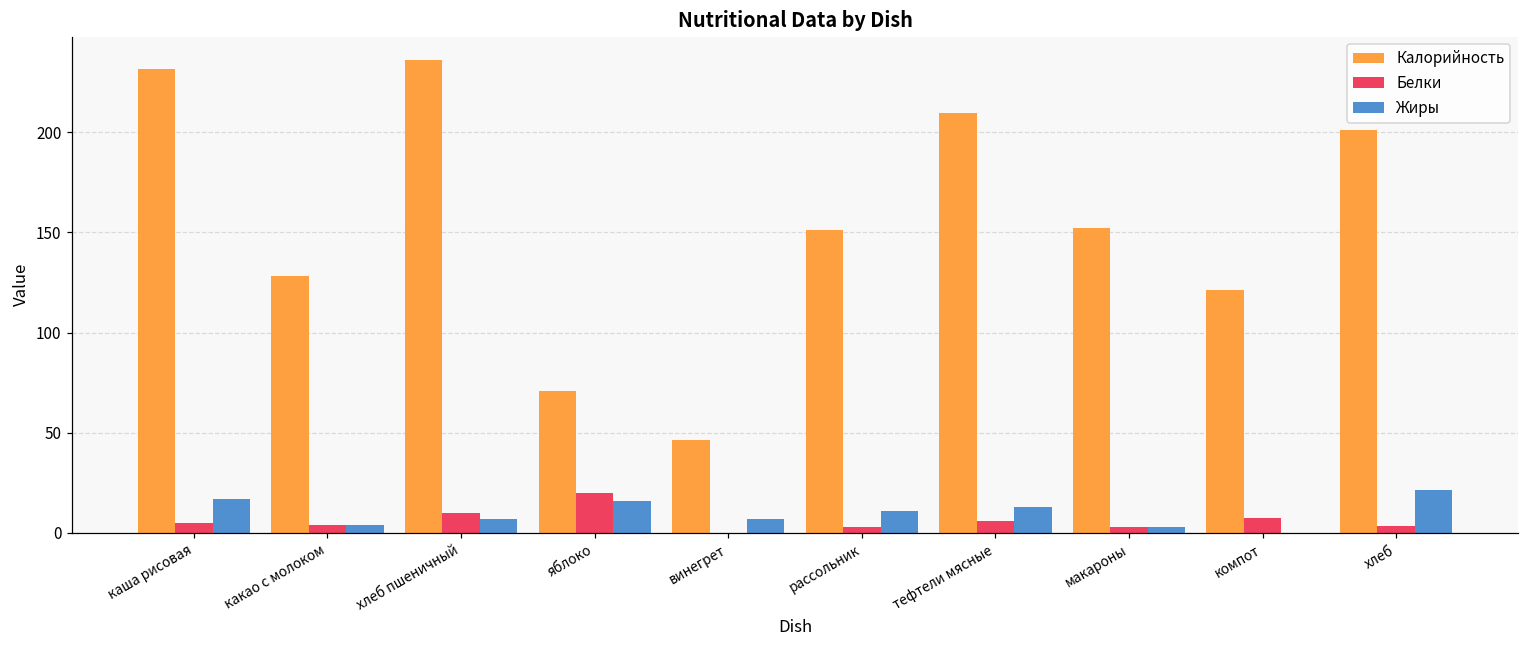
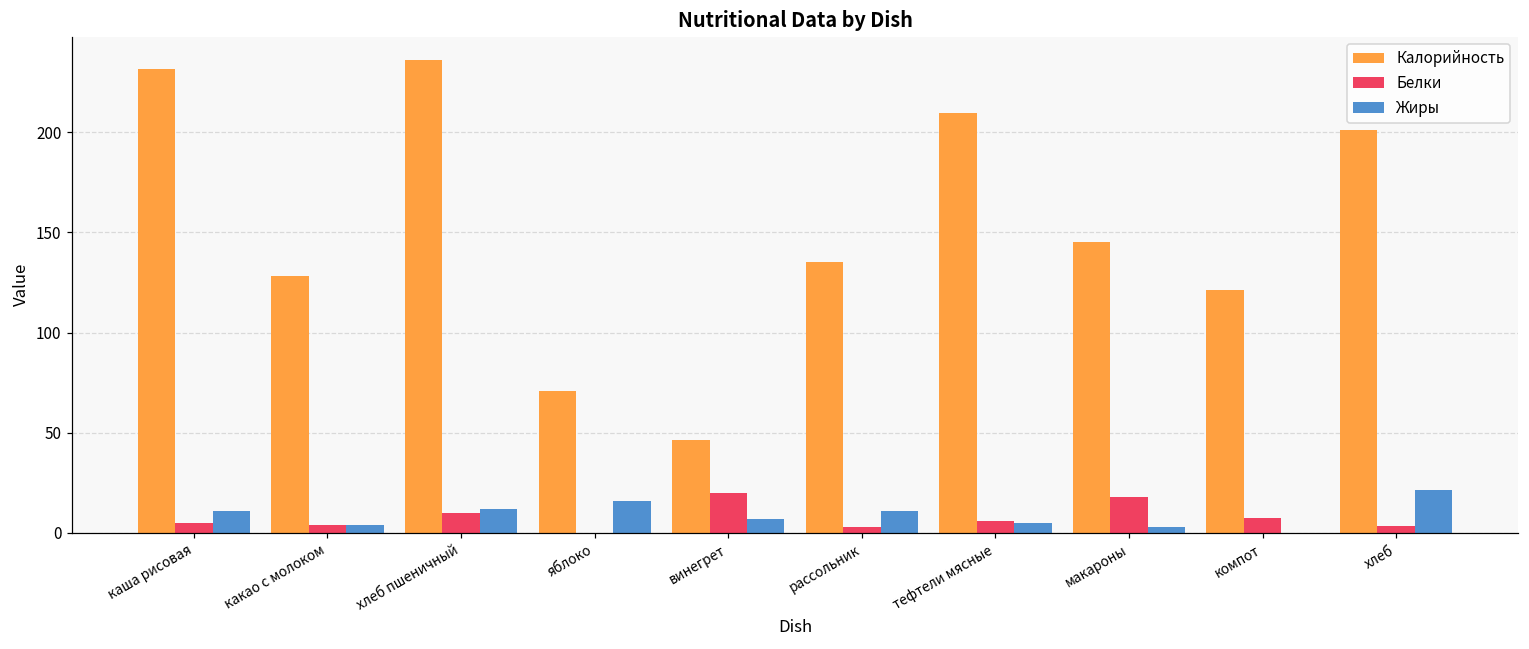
  {
    "Калорийность": {
      "каша рисовая": 231,
      "какао с молоком": 128,
      "хлеб пшеничный": 236,
      "яблоко": 71,
      "винегрет": 47,
-     "рассольник": 151,
+     "рассольник": 135,
      "тефтели мясные": 209,
-     "макароны": 152,
+     "макароны": 145,
      "компот": 121,
      "хлеб": 201
    },
    "Белки": {
      "каша рисовая": 5,
      "какао с молоком": 4,
      "хлеб пшеничный": 10,
-     "яблоко": 20,
-     "винегрет": 0,
+     "яблоко": 0,
+     "винегрет": 20,
      "рассольник": 3,
      "тефтели мясные": 6,
-     "макароны": 3,
+     "макароны": 18,
      "компот": 8,
      "хлеб": 3
    },
    "Жиры": {
-     "каша рисовая": 17,
+     "каша рисовая": 11,
      "какао с молоком": 4,
-     "хлеб пшеничный": 7,
+     "хлеб пшеничный": 12,
      "яблоко": 16,
      "винегрет": 7,
      "рассольник": 11,
-     "тефтели мясные": 13,
+     "тефтели мясные": 5,
      "макароны": 3,
      "компот": 0,
      "хлеб": 22
    }
  }
